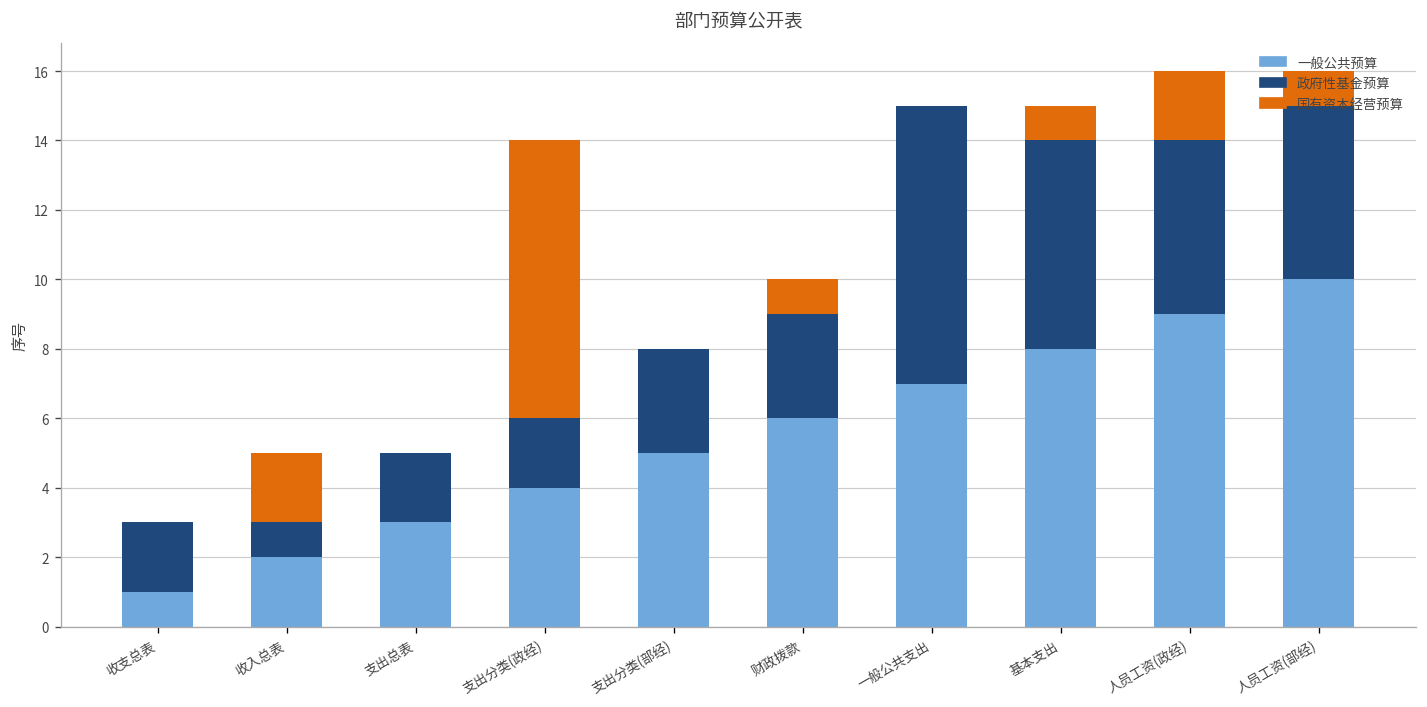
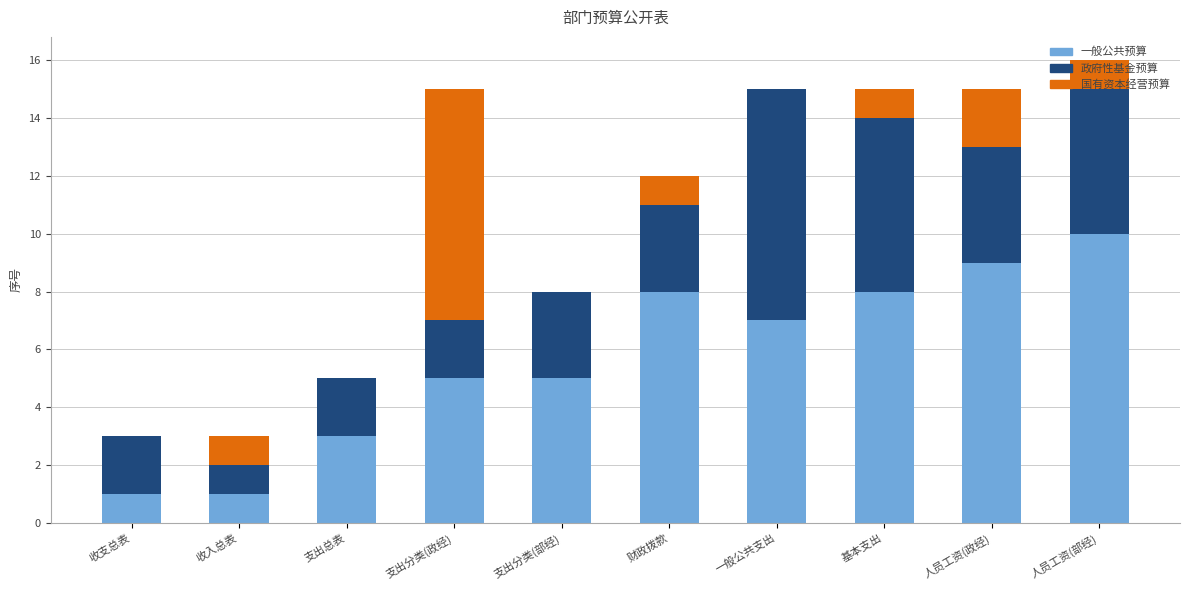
  {
    "一般公共预算": {
      "收支总表": 1,
-     "收入总表": 2,
+     "收入总表": 1,
      "支出总表": 3,
-     "支出分类(政经)": 4,
+     "支出分类(政经)": 5,
      "支出分类(部经)": 5,
-     "财政拨款": 6,
+     "财政拨款": 8,
      "一般公共支出": 7,
      "基本支出": 8,
      "人员工资(政经)": 9,
      "人员工资(部经)": 10
    },
    "政府性基金预算": {
      "收支总表": 2,
      "收入总表": 1,
      "支出总表": 2,
      "支出分类(政经)": 2,
      "支出分类(部经)": 3,
      "财政拨款": 3,
      "一般公共支出": 8,
      "基本支出": 6,
-     "人员工资(政经)": 5,
+     "人员工资(政经)": 4,
      "人员工资(部经)": 5
    },
    "国有资本经营预算": {
      "收支总表": 0,
-     "收入总表": 2,
+     "收入总表": 1,
      "支出总表": 0,
      "支出分类(政经)": 8,
      "支出分类(部经)": 0,
      "财政拨款": 1,
      "一般公共支出": 0,
      "基本支出": 1,
      "人员工资(政经)": 2,
      "人员工资(部经)": 1
    }
  }
